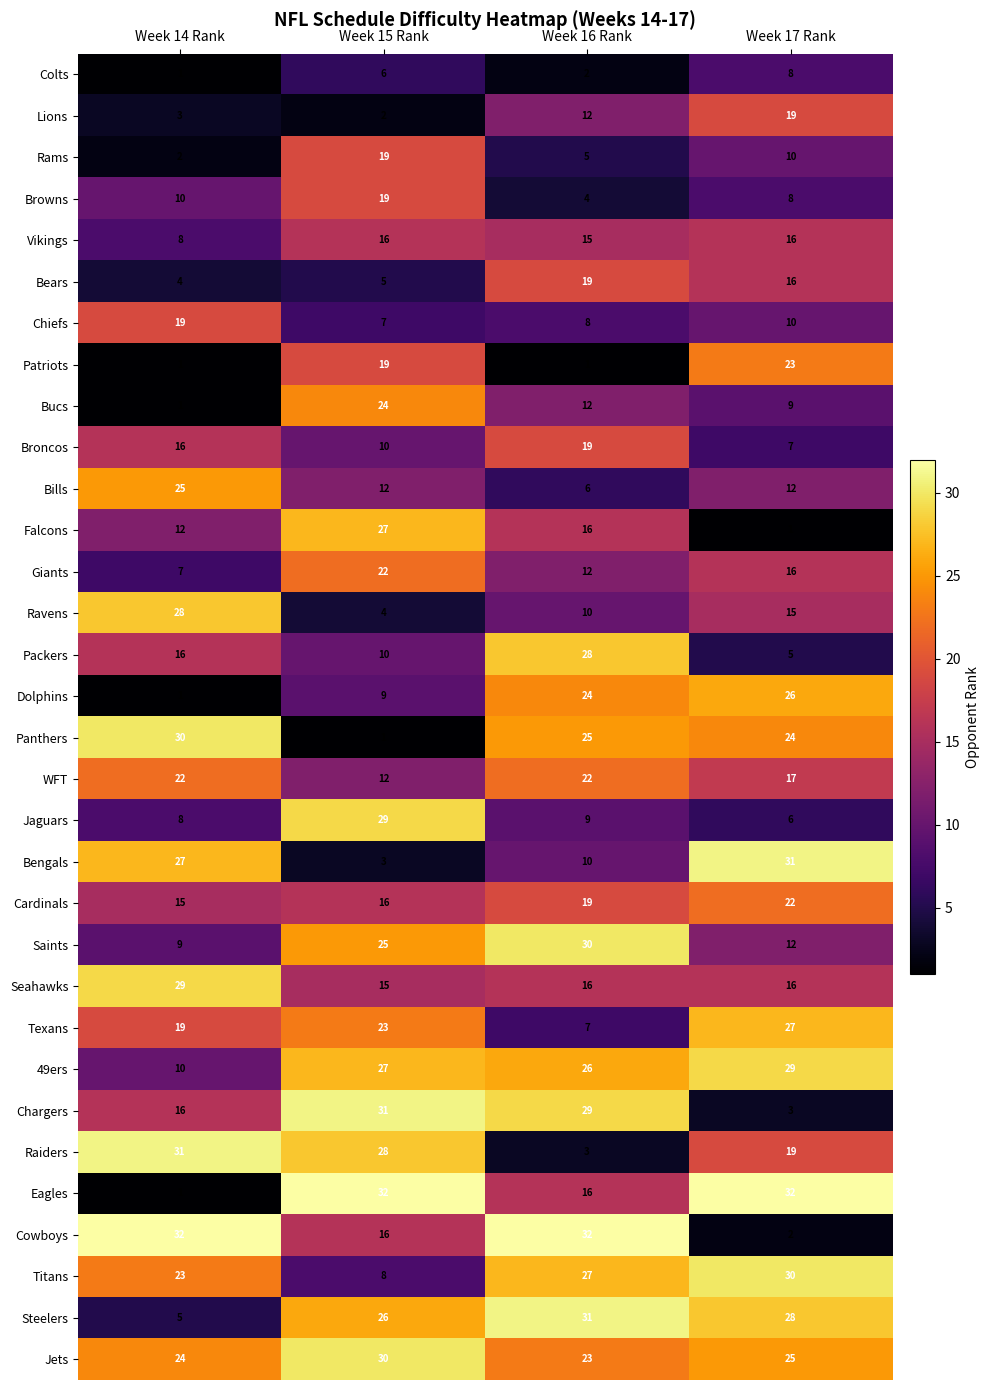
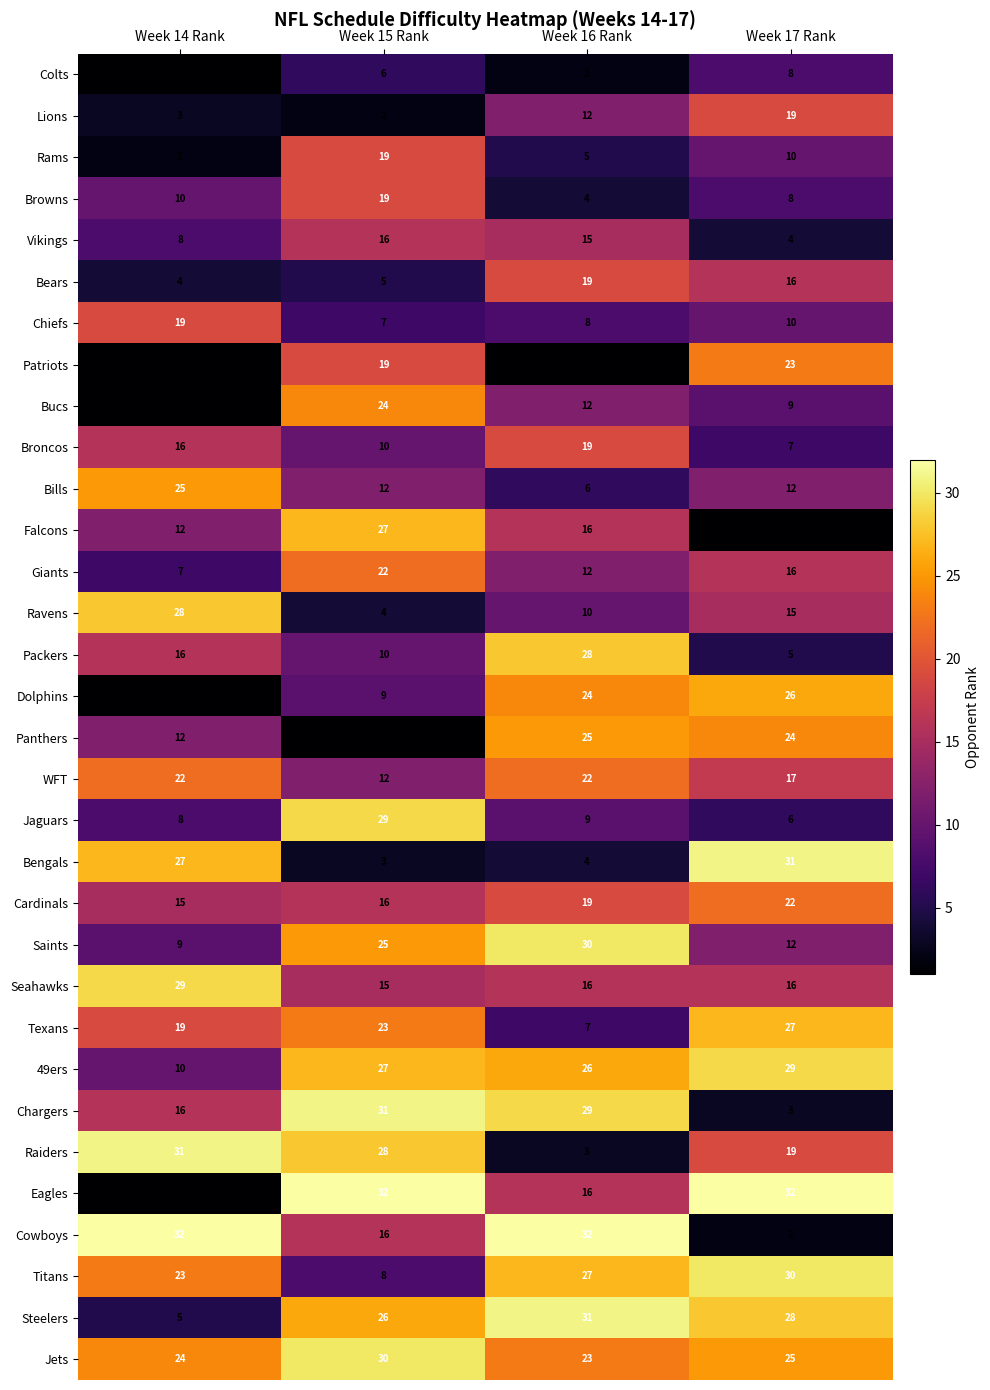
  {
    "Colts": {
      "Week 15 Rank": 6,
      "Week 17 Rank": 8
    },
    "Lions": {
      "Week 16 Rank": 12,
      "Week 17 Rank": 19
    },
    "Rams": {
      "Week 15 Rank": 19,
      "Week 16 Rank": 5,
      "Week 17 Rank": 10
    },
    "Browns": {
      "Week 14 Rank": 10,
      "Week 15 Rank": 19,
      "Week 16 Rank": 4,
      "Week 17 Rank": 8
    },
    "Vikings": {
      "Week 14 Rank": 8,
      "Week 15 Rank": 16,
      "Week 16 Rank": 15,
-     "Week 17 Rank": 16
+     "Week 17 Rank": 4
    },
    "Bears": {
      "Week 14 Rank": 4,
      "Week 15 Rank": 5,
      "Week 16 Rank": 19,
      "Week 17 Rank": 16
    },
    "Chiefs": {
      "Week 14 Rank": 19,
      "Week 15 Rank": 7,
      "Week 16 Rank": 8,
      "Week 17 Rank": 10
    },
    "Patriots": {
      "Week 15 Rank": 19,
      "Week 17 Rank": 23
    },
    "Bucs": {
      "Week 15 Rank": 24,
      "Week 16 Rank": 12,
      "Week 17 Rank": 9
    },
    "Broncos": {
      "Week 14 Rank": 16,
      "Week 15 Rank": 10,
      "Week 16 Rank": 19,
      "Week 17 Rank": 7
    },
    "Bills": {
      "Week 14 Rank": 25,
      "Week 15 Rank": 12,
      "Week 16 Rank": 6,
      "Week 17 Rank": 12
    },
    "Falcons": {
      "Week 14 Rank": 12,
      "Week 15 Rank": 27,
      "Week 16 Rank": 16
    },
    "Giants": {
      "Week 14 Rank": 7,
      "Week 15 Rank": 22,
      "Week 16 Rank": 12,
      "Week 17 Rank": 16
    },
    "Ravens": {
      "Week 14 Rank": 28,
      "Week 15 Rank": 4,
      "Week 16 Rank": 10,
      "Week 17 Rank": 15
    },
    "Packers": {
      "Week 14 Rank": 16,
      "Week 15 Rank": 10,
      "Week 16 Rank": 28,
      "Week 17 Rank": 5
    },
    "Dolphins": {
      "Week 15 Rank": 9,
      "Week 16 Rank": 24,
      "Week 17 Rank": 26
    },
    "Panthers": {
-     "Week 14 Rank": 30,
+     "Week 14 Rank": 12,
      "Week 16 Rank": 25,
      "Week 17 Rank": 24
    },
    "WFT": {
      "Week 14 Rank": 22,
      "Week 15 Rank": 12,
      "Week 16 Rank": 22,
      "Week 17 Rank": 17
    },
    "Jaguars": {
      "Week 14 Rank": 8,
      "Week 15 Rank": 29,
      "Week 16 Rank": 9,
      "Week 17 Rank": 6
    },
    "Bengals": {
      "Week 14 Rank": 27,
-     "Week 16 Rank": 10,
+     "Week 16 Rank": 4,
      "Week 17 Rank": 31
    },
    "Cardinals": {
      "Week 14 Rank": 15,
      "Week 15 Rank": 16,
      "Week 16 Rank": 19,
      "Week 17 Rank": 22
    },
    "Saints": {
      "Week 14 Rank": 9,
      "Week 15 Rank": 25,
      "Week 16 Rank": 30,
      "Week 17 Rank": 12
    },
    "Seahawks": {
      "Week 14 Rank": 29,
      "Week 15 Rank": 15,
      "Week 16 Rank": 16,
      "Week 17 Rank": 16
    },
    "Texans": {
      "Week 14 Rank": 19,
      "Week 15 Rank": 23,
      "Week 16 Rank": 7,
      "Week 17 Rank": 27
    },
    "49ers": {
      "Week 14 Rank": 10,
      "Week 15 Rank": 27,
      "Week 16 Rank": 26,
      "Week 17 Rank": 29
    },
    "Chargers": {
      "Week 14 Rank": 16,
      "Week 15 Rank": 31,
      "Week 16 Rank": 29
    },
    "Raiders": {
      "Week 14 Rank": 31,
      "Week 15 Rank": 28,
      "Week 17 Rank": 19
    },
    "Eagles": {
      "Week 15 Rank": 32,
      "Week 16 Rank": 16,
      "Week 17 Rank": 32
    },
    "Cowboys": {
      "Week 14 Rank": 32,
      "Week 15 Rank": 16,
      "Week 16 Rank": 32
    },
    "Titans": {
      "Week 14 Rank": 23,
      "Week 15 Rank": 8,
      "Week 16 Rank": 27,
      "Week 17 Rank": 30
    },
    "Steelers": {
      "Week 14 Rank": 5,
      "Week 15 Rank": 26,
      "Week 16 Rank": 31,
      "Week 17 Rank": 28
    },
    "Jets": {
      "Week 14 Rank": 24,
      "Week 15 Rank": 30,
      "Week 16 Rank": 23,
      "Week 17 Rank": 25
    }
  }
